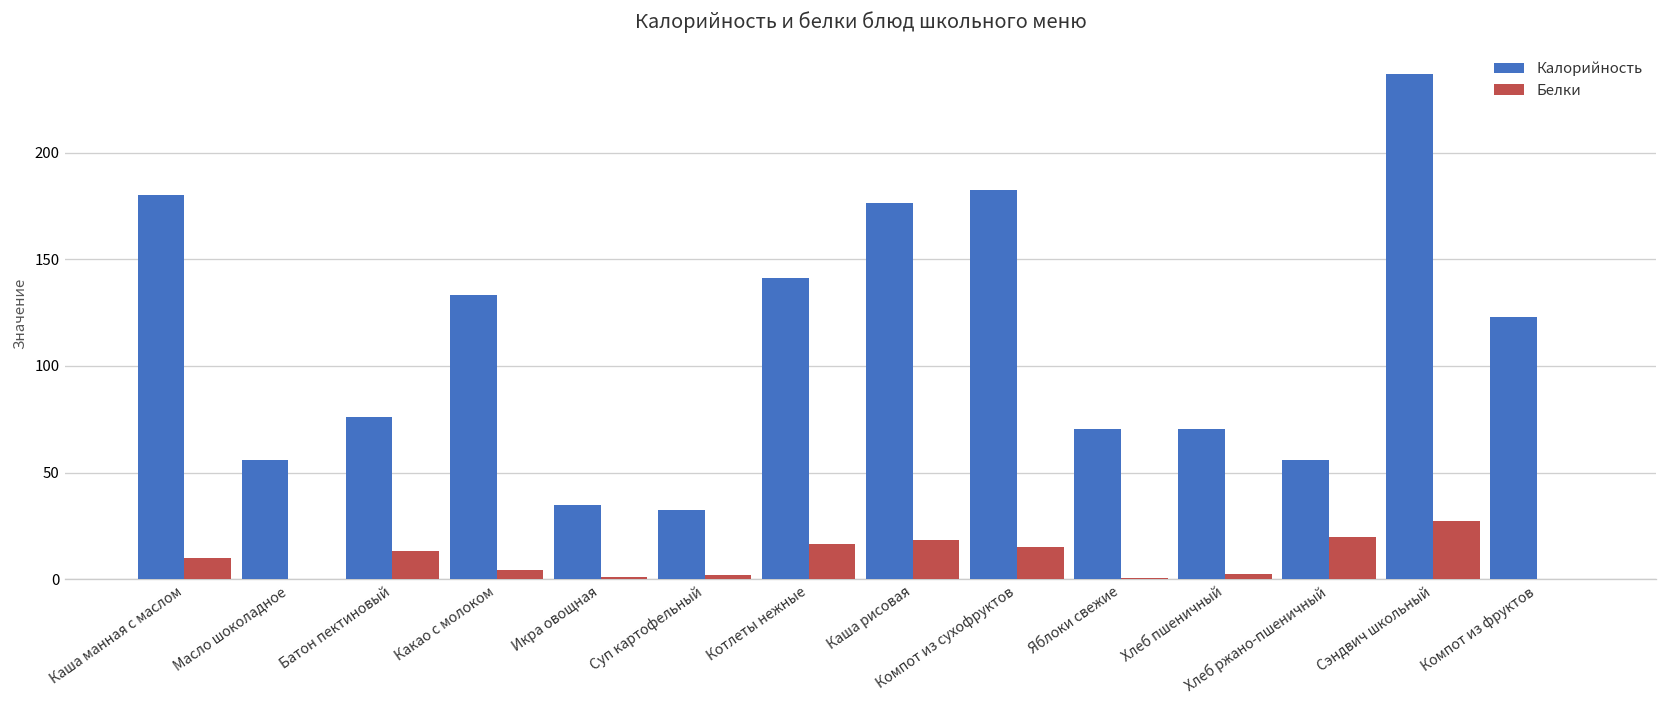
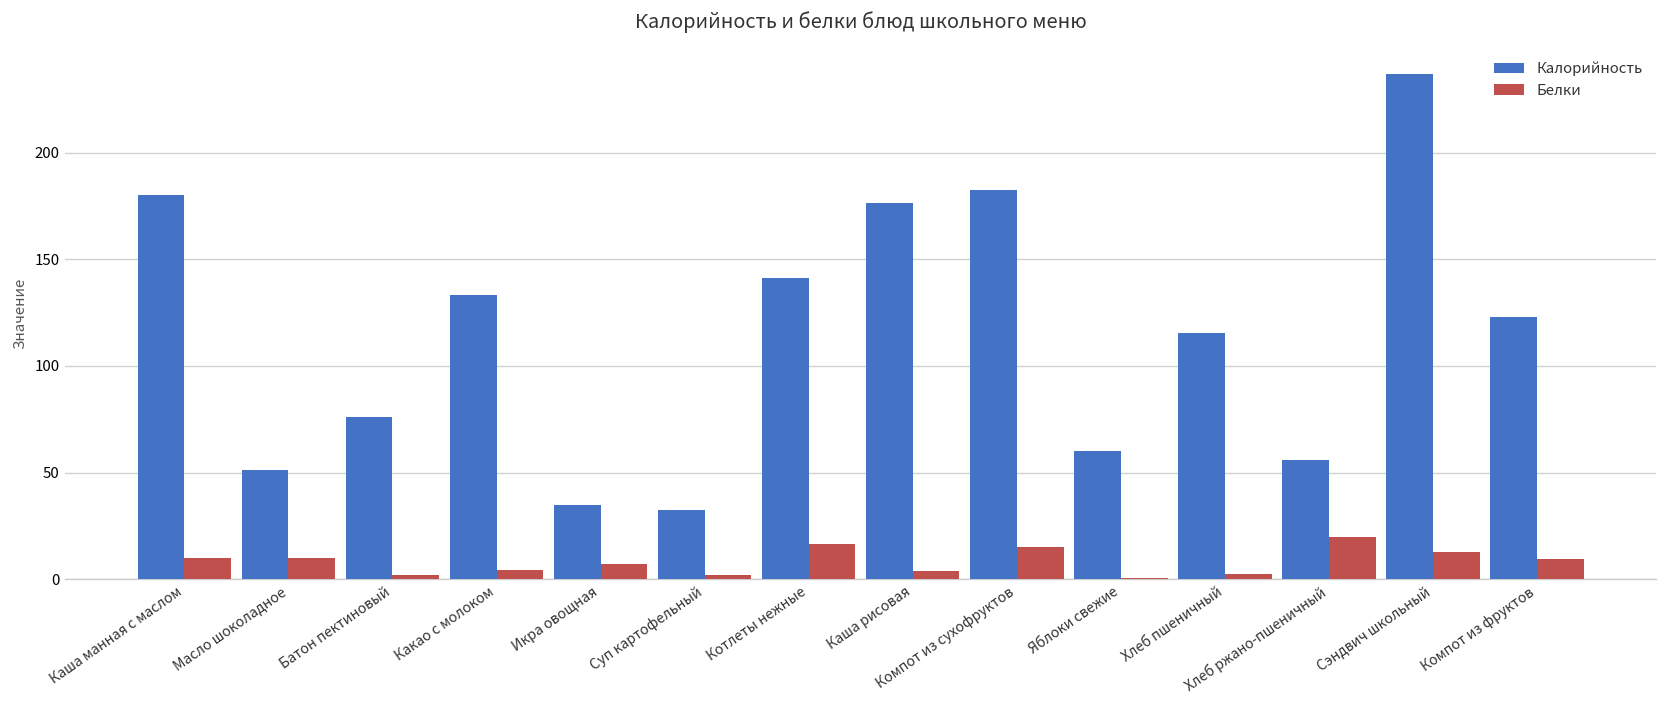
  {
    "Калорийность": {
      "Каша манная с маслом": 180,
-     "Масло шоколадное": 56,
+     "Масло шоколадное": 51,
      "Батон пектиновый": 76,
      "Какао с молоком": 133,
      "Икра овощная": 35,
      "Суп картофельный": 32,
      "Котлеты нежные": 141,
      "Каша рисовая": 176,
      "Компот из сухофруктов": 182,
-     "Яблоки свежие": 71,
-     "Хлеб пшеничный": 71,
+     "Яблоки свежие": 60,
+     "Хлеб пшеничный": 116,
      "Хлеб ржано-пшеничный": 56,
      "Сэндвич школьный": 237,
      "Компот из фруктов": 123
    },
    "Белки": {
      "Каша манная с маслом": 10,
-     "Масло шоколадное": 0,
-     "Батон пектиновый": 13,
+     "Масло шоколадное": 10,
+     "Батон пектиновый": 2,
      "Какао с молоком": 4,
-     "Икра овощная": 1,
+     "Икра овощная": 7,
      "Суп картофельный": 2,
      "Котлеты нежные": 16,
-     "Каша рисовая": 18,
+     "Каша рисовая": 4,
      "Компот из сухофруктов": 15,
      "Хлеб пшеничный": 2,
      "Хлеб ржано-пшеничный": 20,
-     "Сэндвич школьный": 27,
-     "Компот из фруктов": 0
+     "Сэндвич школьный": 13,
+     "Компот из фруктов": 10
    }
  }
